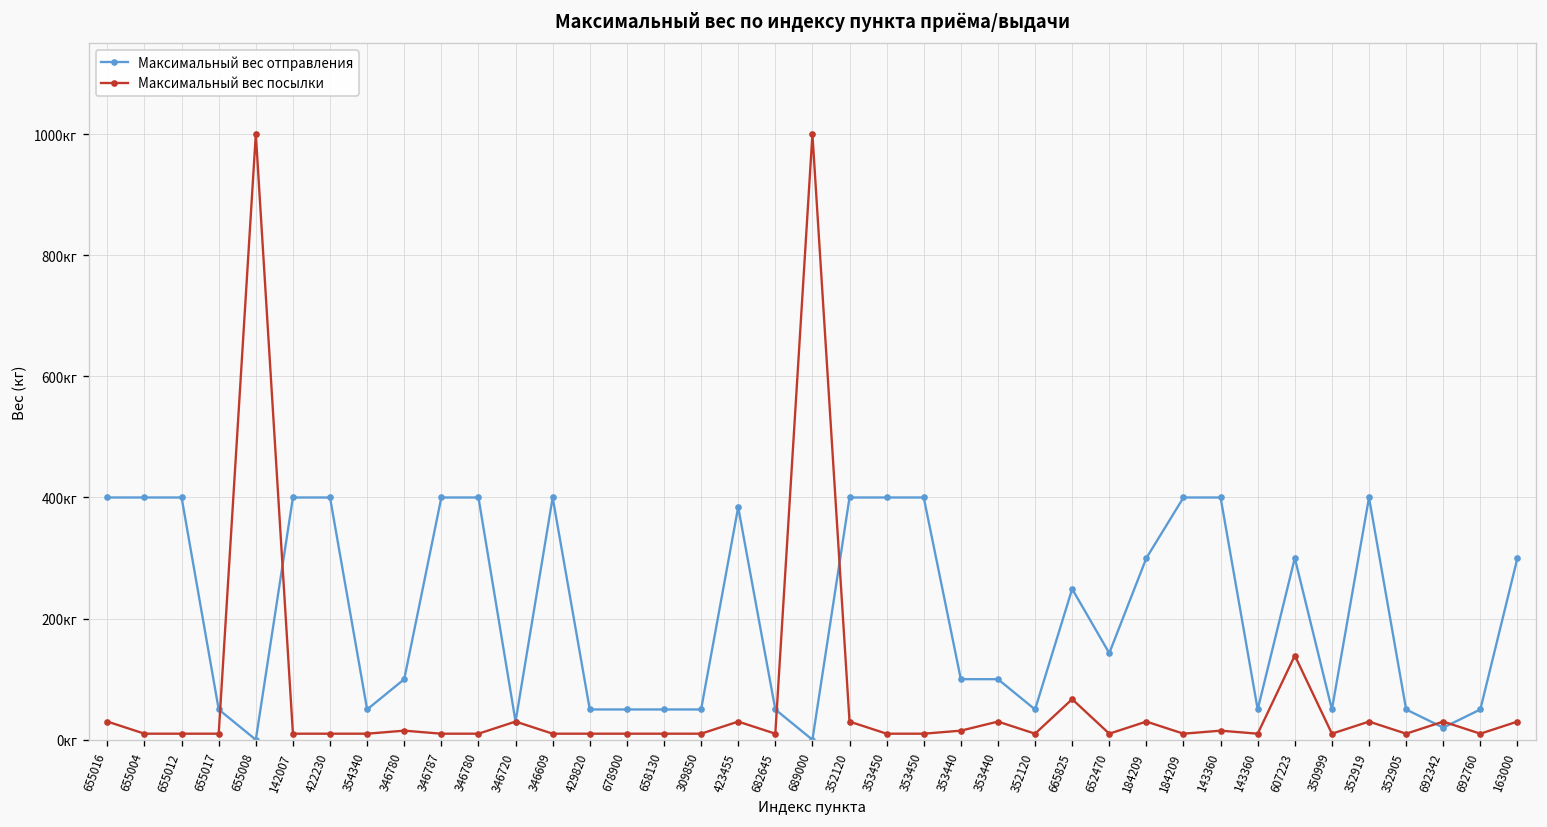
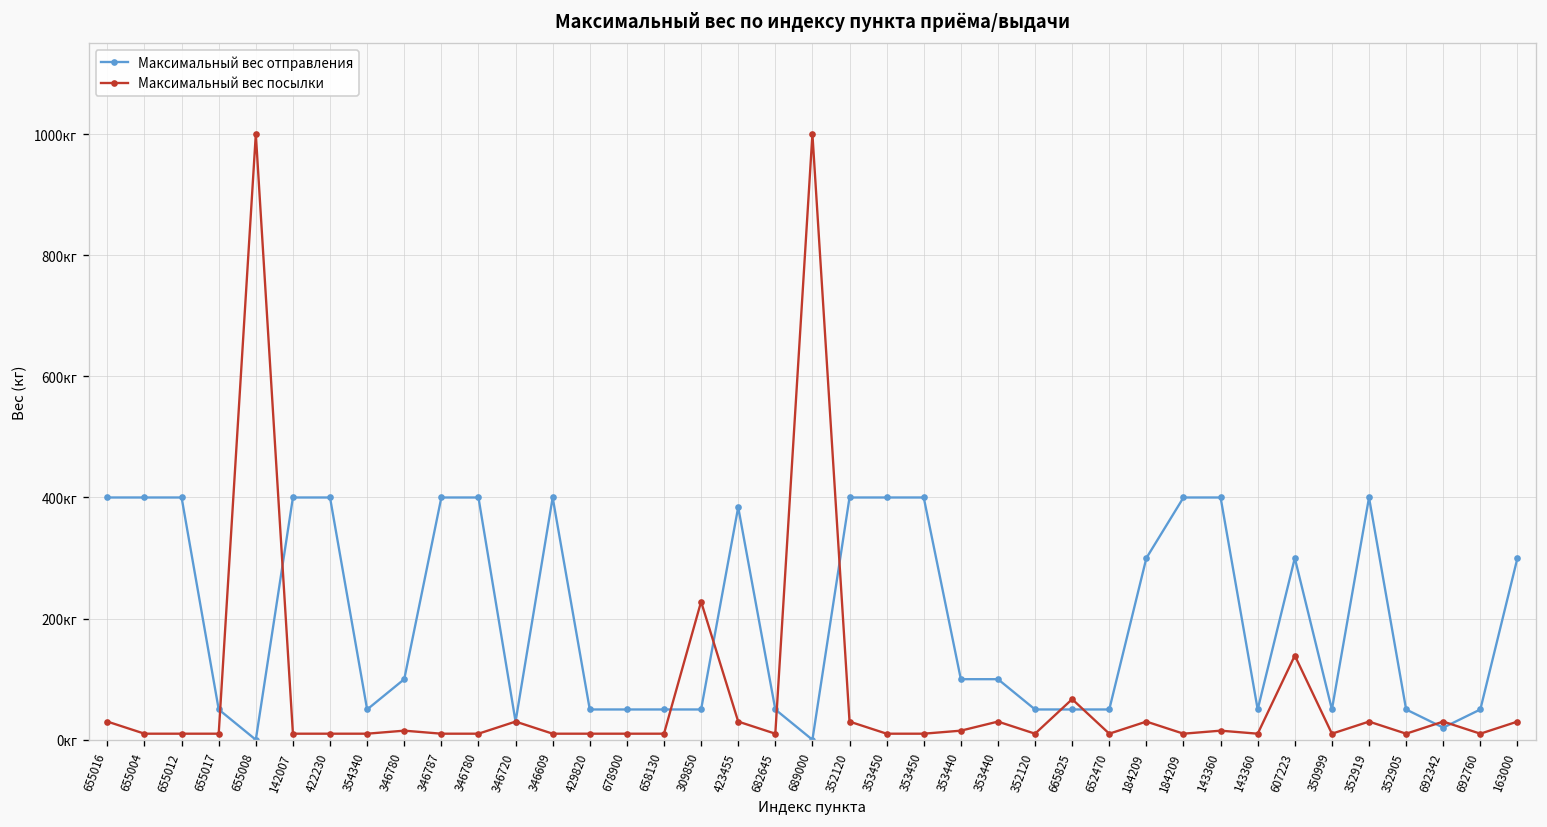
  {
    "Максимальный вес отправления": {
      "655016": "400кг",
      "655004": "400кг",
      "655012": "400кг",
      "655017": "50кг",
      "655008": "0кг",
      "142007": "400кг",
      "422230": "400кг",
      "354340": "50кг",
      "346787": "400кг",
      "346609": "400кг",
      "429820": "50кг",
      "678900": "50кг",
      "658130": "50кг",
      "309850": "50кг",
      "423455": "380кг",
      "682645": "50кг",
      "689000": "0кг",
-     "665825": "250кг",
-     "652470": "140кг",
+     "665825": "50кг",
+     "652470": "50кг",
      "607223": "300кг",
      "350999": "50кг",
      "352919": "400кг",
      "352905": "50кг",
      "692342": "20кг",
      "692760": "50кг",
      "163000": "300кг"
    },
    "Максимальный вес посылки": {
      "655016": "30кг",
      "655004": "10кг",
      "655012": "10кг",
      "655017": "10кг",
      "655008": "1000кг",
      "142007": "10кг",
      "422230": "10кг",
      "354340": "10кг",
      "346787": "10кг",
      "346609": "10кг",
      "429820": "10кг",
      "678900": "10кг",
      "658130": "10кг",
-     "309850": "10кг",
+     "309850": "230кг",
      "423455": "30кг",
      "682645": "10кг",
      "689000": "1000кг",
      "665825": "70кг",
      "652470": "10кг",
      "607223": "140кг",
      "350999": "10кг",
      "352919": "30кг",
      "352905": "10кг",
      "692342": "30кг",
      "692760": "10кг",
      "163000": "30кг"
    }
  }
